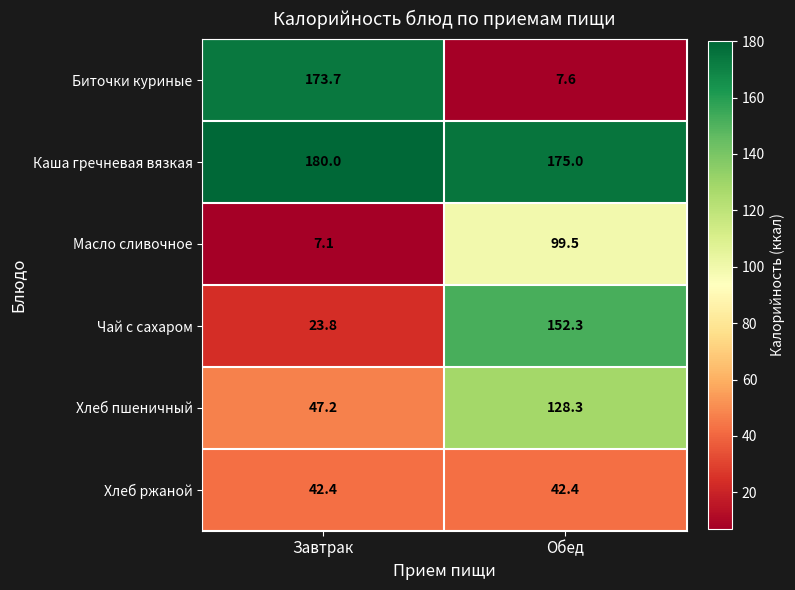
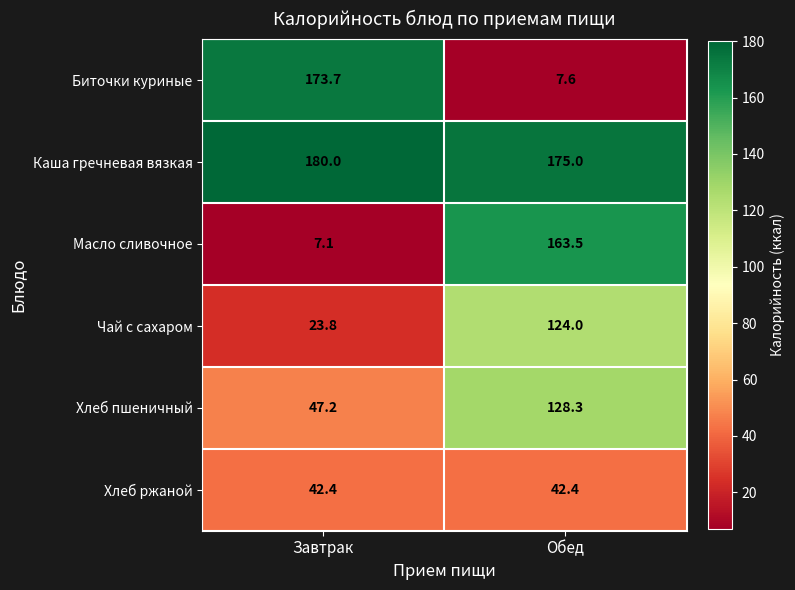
  {
    "Биточки куриные": {
      "Завтрак": 173.7,
      "Обед": 7.6
    },
    "Каша гречневая вязкая": {
      "Завтрак": 180.0,
      "Обед": 175.0
    },
    "Масло сливочное": {
      "Завтрак": 7.1,
-     "Обед": 99.5
+     "Обед": 163.5
    },
    "Чай с сахаром": {
      "Завтрак": 23.8,
-     "Обед": 152.3
+     "Обед": 124.0
    },
    "Хлеб пшеничный": {
      "Завтрак": 47.2,
      "Обед": 128.3
    },
    "Хлеб ржаной": {
      "Завтрак": 42.4,
      "Обед": 42.4
    }
  }
